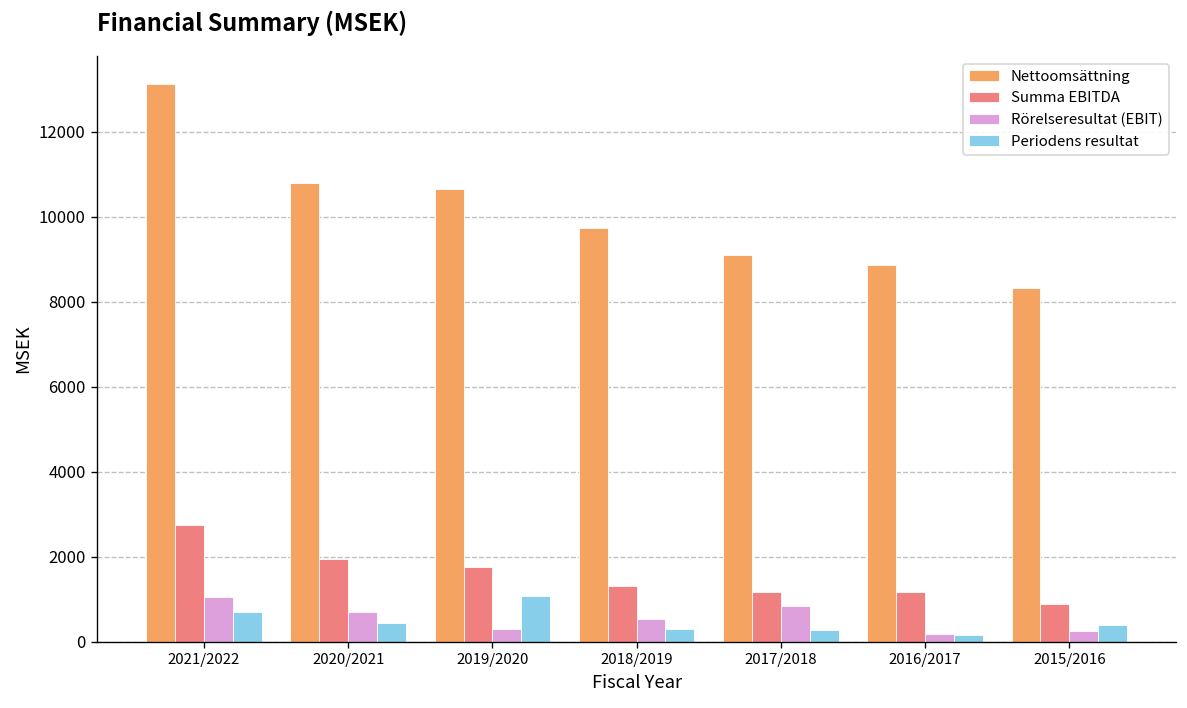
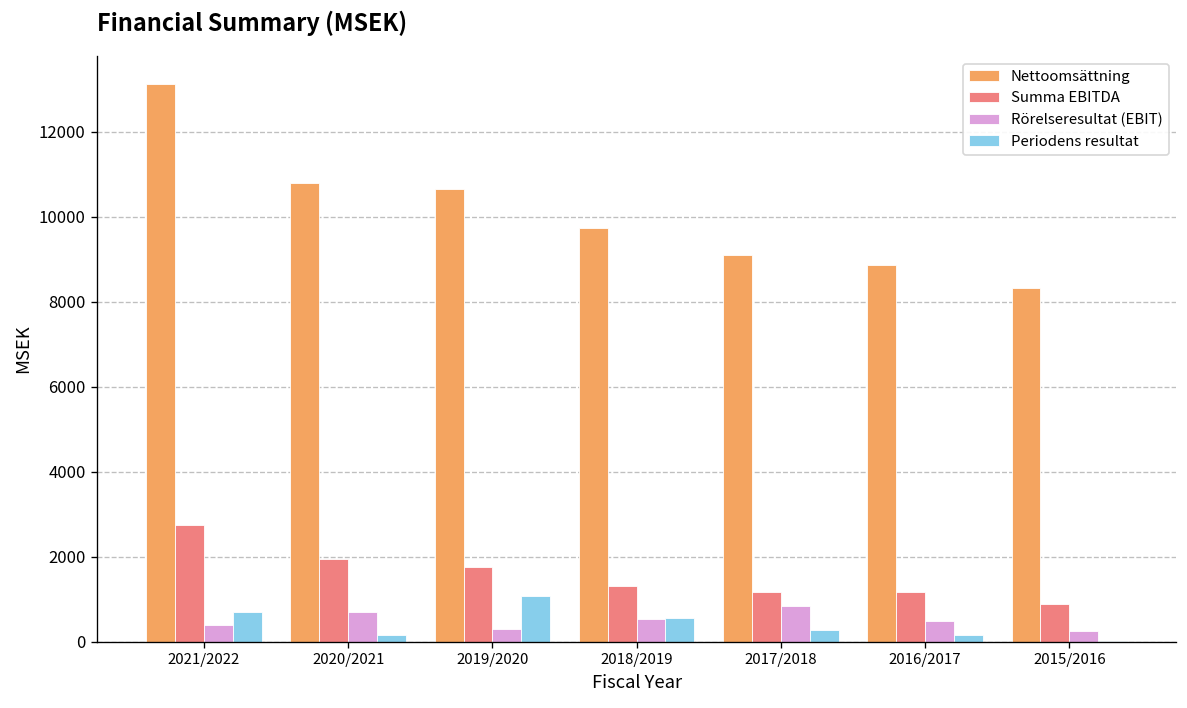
  {
    "Rörelseresultat (EBIT)": {
-     "2021/2022": 1000,
+     "2021/2022": 400,
      "2020/2021": 700,
      "2019/2020": 300,
      "2018/2019": 500,
      "2017/2018": 900,
-     "2016/2017": 200,
+     "2016/2017": 500,
      "2015/2016": 300
    },
    "Periodens resultat": {
      "2021/2022": 700,
-     "2020/2021": 400,
+     "2020/2021": 200,
      "2019/2020": 1100,
-     "2018/2019": 300,
+     "2018/2019": 600,
      "2017/2018": 300,
      "2016/2017": 200,
-     "2015/2016": 400
+     "2015/2016": 0
    }
  }
